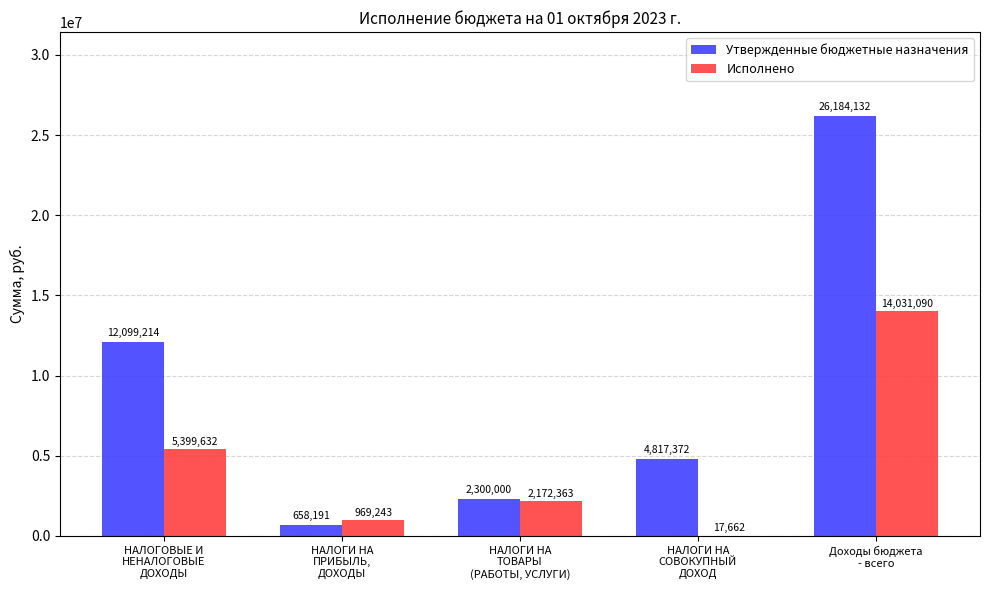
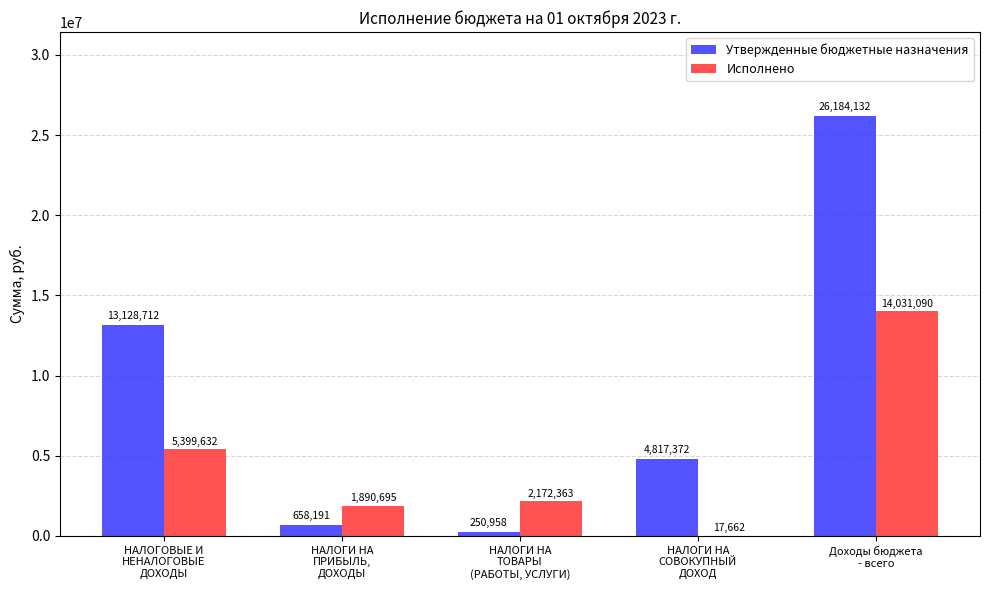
  {
    "Утвержденные бюджетные назначения": {
-     "НАЛОГОВЫЕ И НЕНАЛОГОВЫЕ ДОХОДЫ": "12,099,214",
+     "НАЛОГОВЫЕ И НЕНАЛОГОВЫЕ ДОХОДЫ": "13,128,712",
      "НАЛОГИ НА ПРИБЫЛЬ, ДОХОДЫ": "658,191",
-     "НАЛОГИ НА ТОВАРЫ (РАБОТЫ, УСЛУГИ)": "2,300,000",
+     "НАЛОГИ НА ТОВАРЫ (РАБОТЫ, УСЛУГИ)": "250,958",
      "НАЛОГИ НА СОВОКУПНЫЙ ДОХОД": "4,817,372",
      "Доходы бюджета - всего": "26,184,132"
    },
    "Исполнено": {
      "НАЛОГОВЫЕ И НЕНАЛОГОВЫЕ ДОХОДЫ": "5,399,632",
-     "НАЛОГИ НА ПРИБЫЛЬ, ДОХОДЫ": "969,243",
+     "НАЛОГИ НА ПРИБЫЛЬ, ДОХОДЫ": "1,890,695",
      "НАЛОГИ НА ТОВАРЫ (РАБОТЫ, УСЛУГИ)": "2,172,363",
      "НАЛОГИ НА СОВОКУПНЫЙ ДОХОД": "17,662",
      "Доходы бюджета - всего": "14,031,090"
    }
  }
